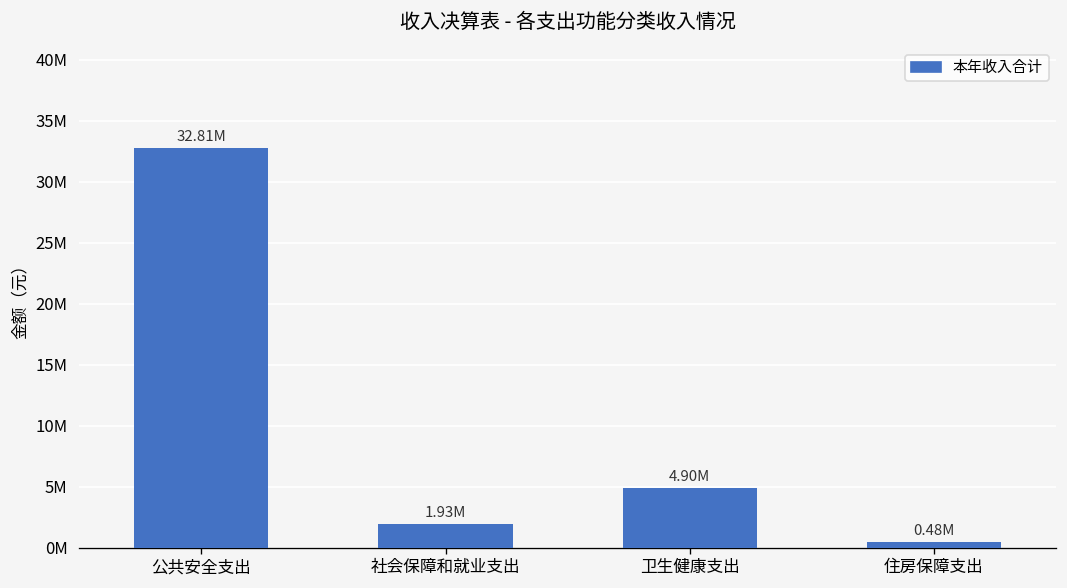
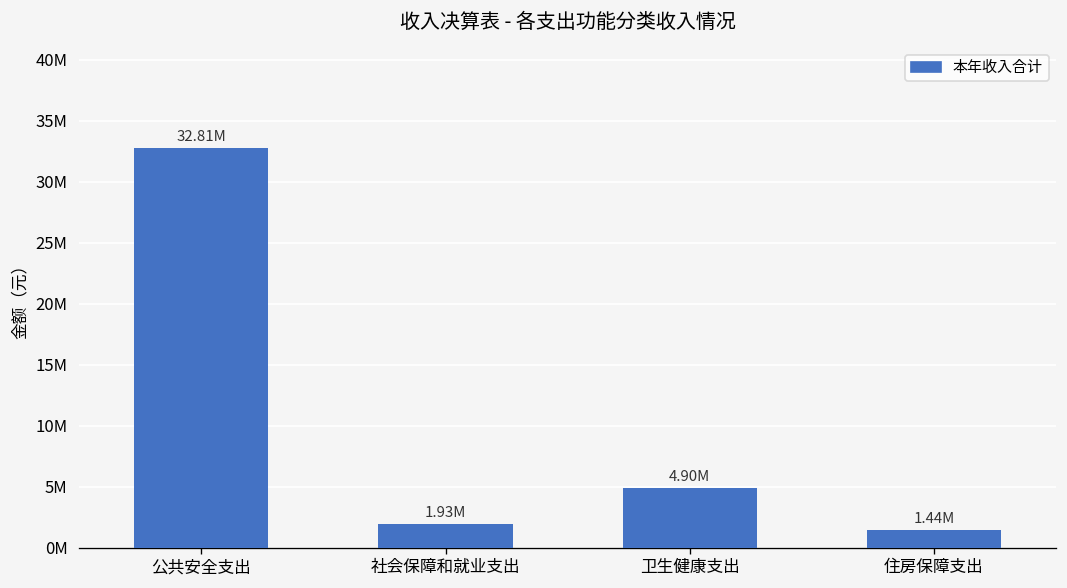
  {
    "公共安全支出": "32.81M",
    "社会保障和就业支出": "1.93M",
    "卫生健康支出": "4.90M",
-   "住房保障支出": "0.48M"
+   "住房保障支出": "1.44M"
  }
